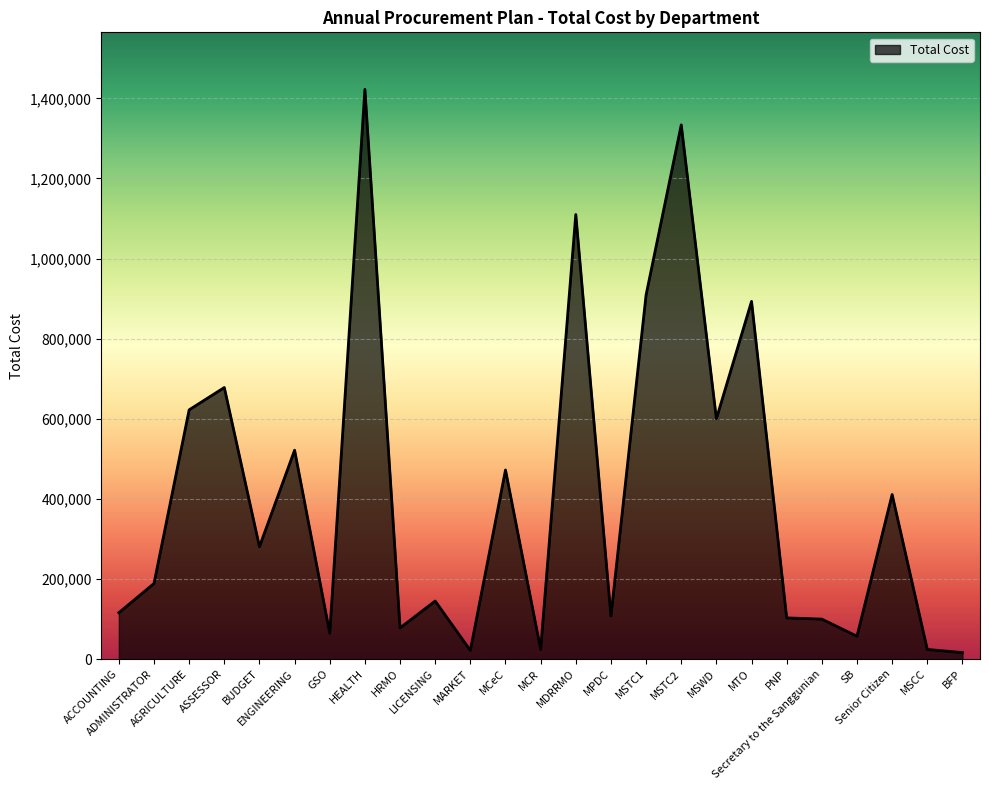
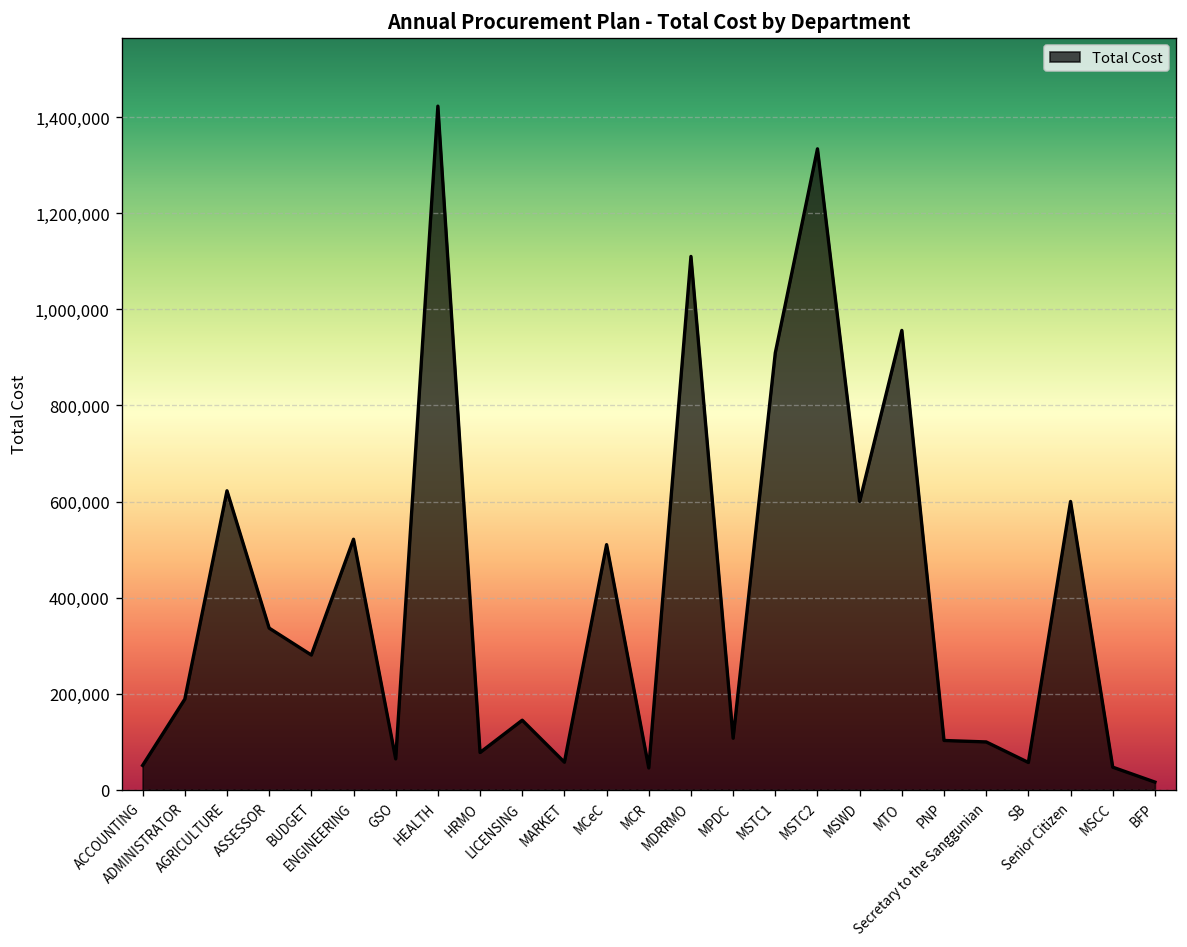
  {
-   "ACCOUNTING": "120,000",
+   "ACCOUNTING": "50,000",
    "ADMINISTRATOR": "190,000",
    "AGRICULTURE": "620,000",
-   "ASSESSOR": "680,000",
+   "ASSESSOR": "340,000",
    "BUDGET": "280,000",
    "ENGINEERING": "520,000",
    "GSO": "60,000",
    "HEALTH": "1,420,000",
    "HRMO": "80,000",
    "LICENSING": "150,000",
-   "MARKET": "20,000",
-   "MCeC": "470,000",
-   "MCR": "20,000",
+   "MARKET": "60,000",
+   "MCeC": "510,000",
+   "MCR": "50,000",
    "MDRRMO": "1,110,000",
    "MPDC": "110,000",
    "MSTC1": "910,000",
    "MSTC2": "1,330,000",
    "MSWD": "600,000",
-   "MTO": "890,000",
+   "MTO": "960,000",
    "PNP": "100,000",
    "Secretary to the Sanggunian": "100,000",
    "SB": "60,000",
-   "Senior Citizen": "410,000",
-   "MSCC": "20,000",
+   "Senior Citizen": "600,000",
+   "MSCC": "50,000",
    "BFP": "20,000"
  }
